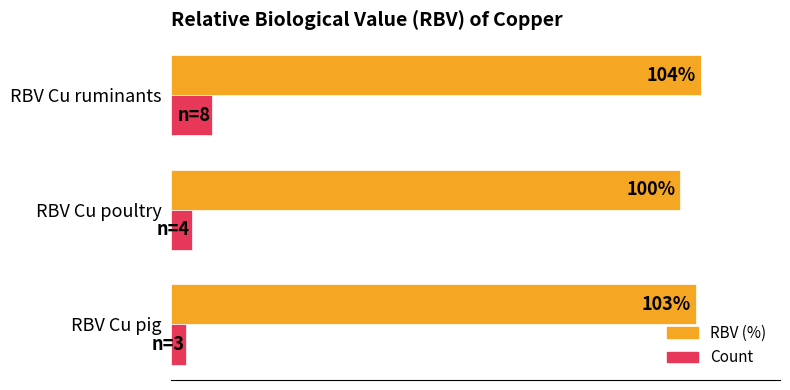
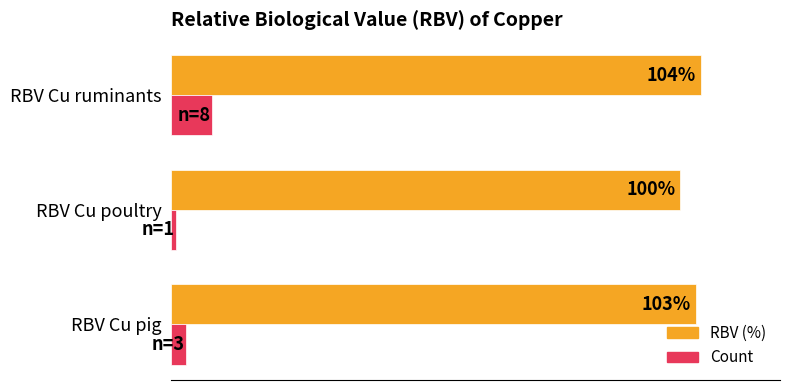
  {
    "RBV (%)": {
      "RBV Cu ruminants": "104%",
      "RBV Cu poultry": "100%",
      "RBV Cu pig": "103%"
    },
    "Count": {
      "RBV Cu ruminants": "8",
-     "RBV Cu poultry": "4",
+     "RBV Cu poultry": "1",
      "RBV Cu pig": "3"
    }
  }
